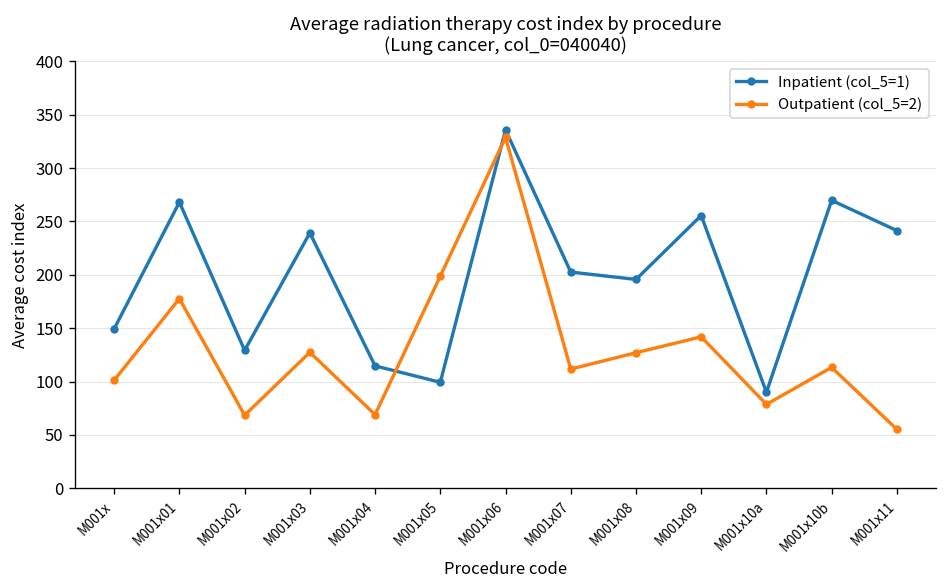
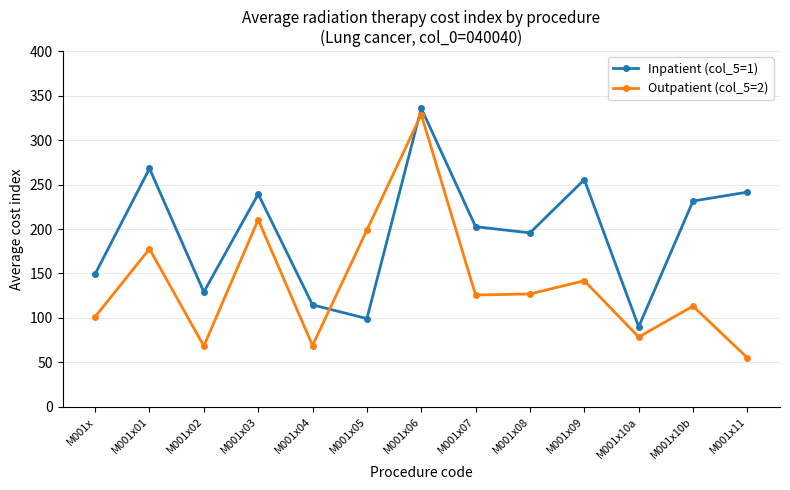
  {
    "Inpatient (col_5=1)": {
      "M001x": 150,
      "M001x01": 270,
      "M001x02": 130,
      "M001x03": 240,
      "M001x04": 110,
      "M001x05": 100,
      "M001x06": 340,
      "M001x07": 200,
      "M001x08": 200,
      "M001x09": 260,
      "M001x10a": 90,
-     "M001x10b": 270,
+     "M001x10b": 230,
      "M001x11": 240
    },
    "Outpatient (col_5=2)": {
      "M001x": 100,
      "M001x01": 180,
      "M001x02": 70,
-     "M001x03": 130,
+     "M001x03": 210,
      "M001x04": 70,
      "M001x05": 200,
      "M001x06": 330,
-     "M001x07": 110,
+     "M001x07": 130,
      "M001x08": 130,
      "M001x09": 140,
      "M001x10a": 80,
      "M001x10b": 110,
      "M001x11": 60
    }
  }
